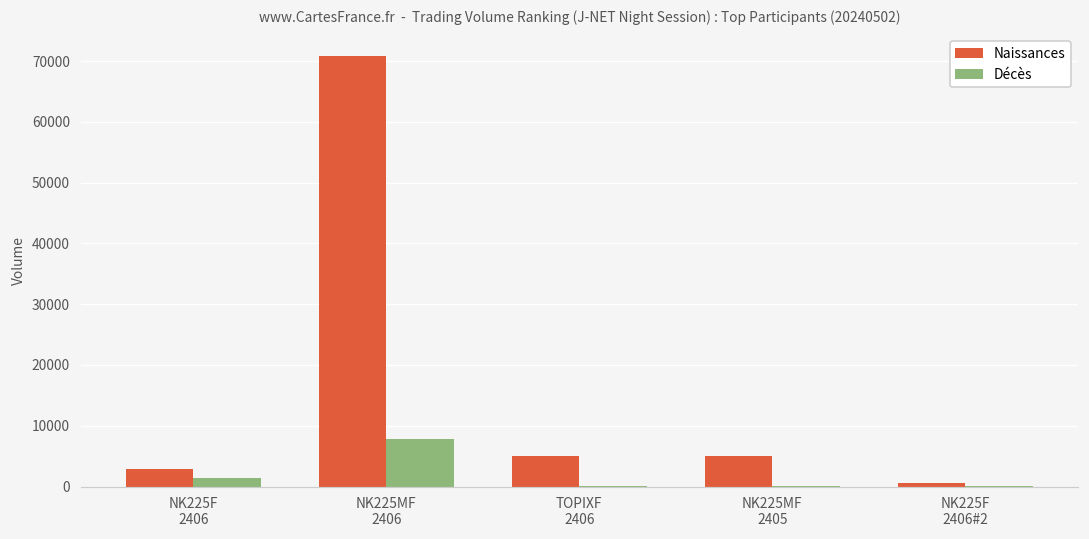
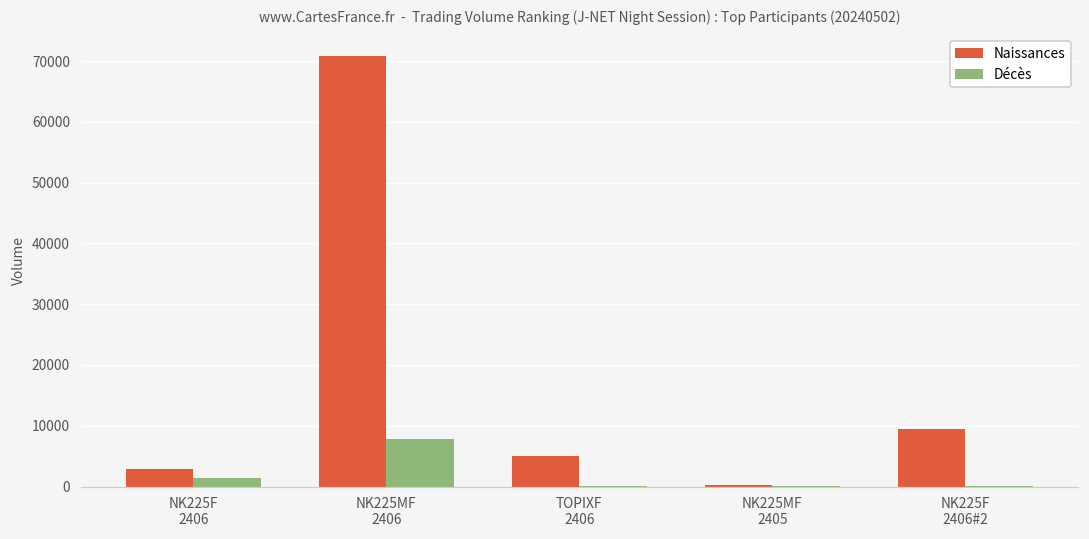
  {
    "Naissances": {
      "NK225F 2406": 3000,
      "NK225MF 2406": 71000,
      "TOPIXF 2406": 5000,
-     "NK225MF 2405": 5000,
-     "NK225F 2406#2": 1000
+     "NK225MF 2405": 0,
+     "NK225F 2406#2": 9000
    },
    "Décès": {
      "NK225F 2406": 1000,
      "NK225MF 2406": 8000
    }
  }
